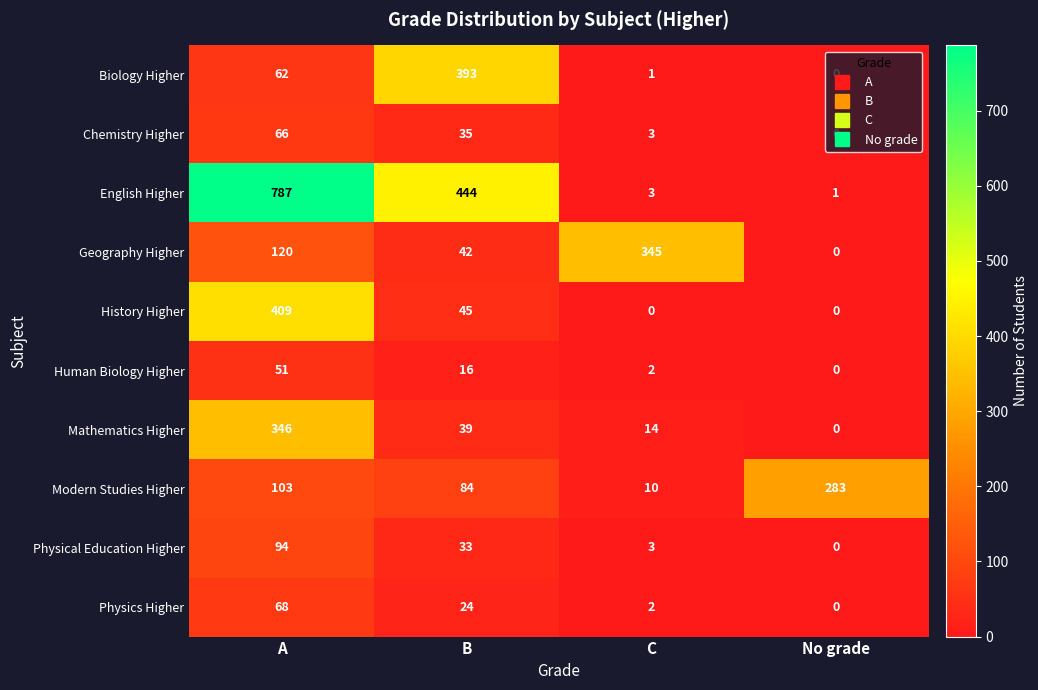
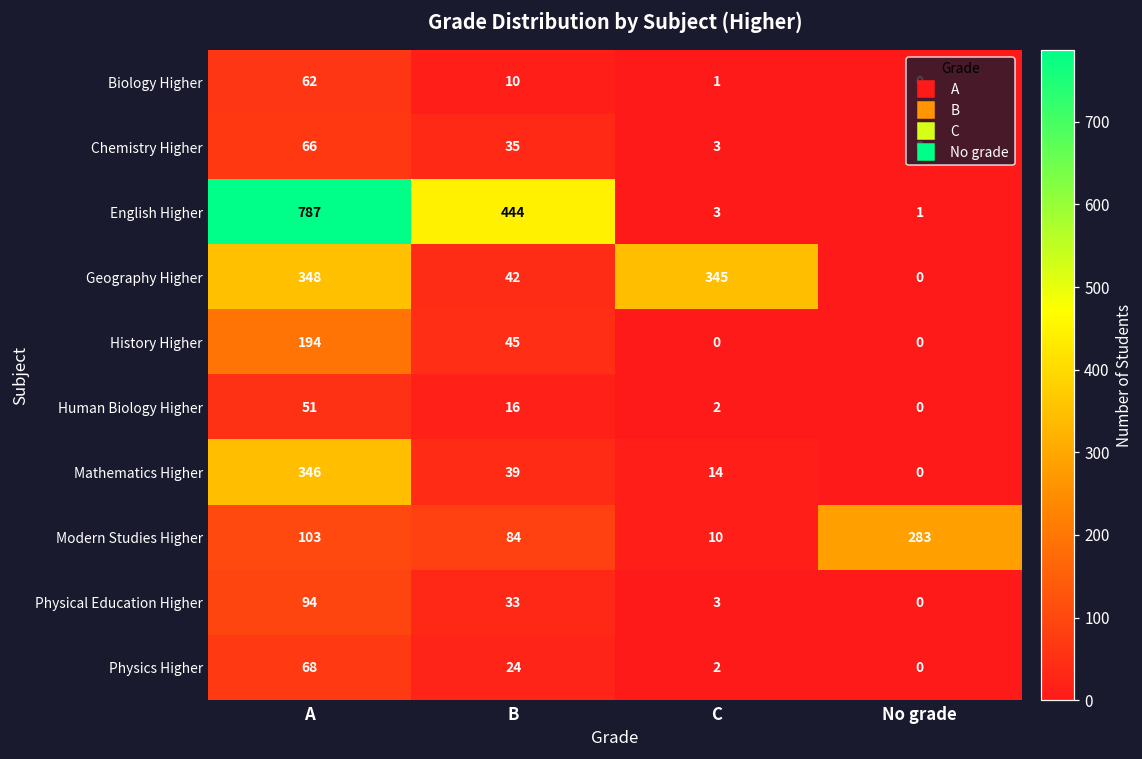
  {
    "Biology Higher": {
      "A": 62,
-     "B": 393,
+     "B": 10,
      "C": 1
    },
    "Chemistry Higher": {
      "A": 66,
      "B": 35,
      "C": 3
    },
    "English Higher": {
      "A": 787,
      "B": 444,
      "C": 3,
      "No grade": 1
    },
    "Geography Higher": {
-     "A": 120,
+     "A": 348,
      "B": 42,
      "C": 345,
      "No grade": 0
    },
    "History Higher": {
-     "A": 409,
+     "A": 194,
      "B": 45,
      "C": 0,
      "No grade": 0
    },
    "Human Biology Higher": {
      "A": 51,
      "B": 16,
      "C": 2,
      "No grade": 0
    },
    "Mathematics Higher": {
      "A": 346,
      "B": 39,
      "C": 14,
      "No grade": 0
    },
    "Modern Studies Higher": {
      "A": 103,
      "B": 84,
      "C": 10,
      "No grade": 283
    },
    "Physical Education Higher": {
      "A": 94,
      "B": 33,
      "C": 3,
      "No grade": 0
    },
    "Physics Higher": {
      "A": 68,
      "B": 24,
      "C": 2,
      "No grade": 0
    }
  }
